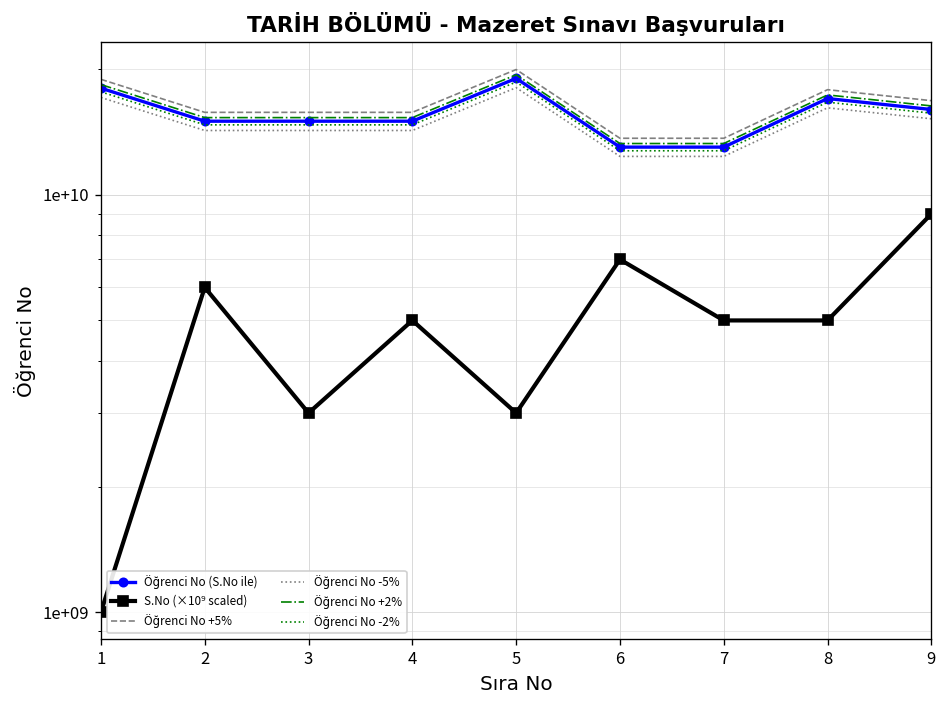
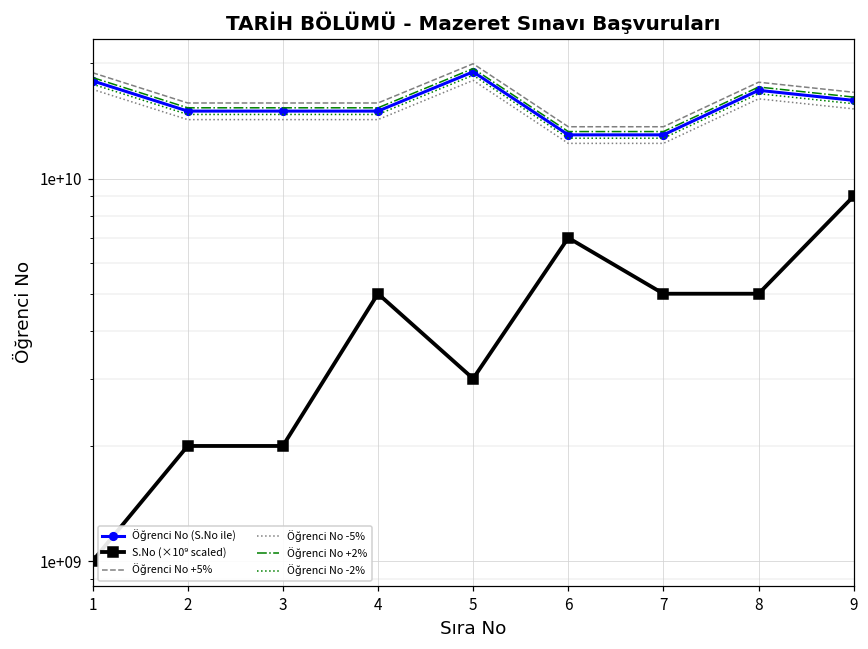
  {
    "Öğrenci No (S.No ile)": {
      "1": 18000000000,
      "2": 15000000000,
      "3": 15000000000,
      "4": 15000000000,
      "5": 19000000000,
      "6": 13000000000,
      "7": 13000000000,
      "8": 17000000000,
      "9": 16000000000
    },
    "S.No (×10⁹ scaled)": {
      "1": 1000000000,
-     "2": 6000000000,
-     "3": 3000000000,
+     "2": 2000000000,
+     "3": 2000000000,
      "4": 5000000000,
      "5": 3000000000,
      "6": 7000000000,
      "7": 5000000000,
      "8": 5000000000,
      "9": 9000000000
    }
  }
